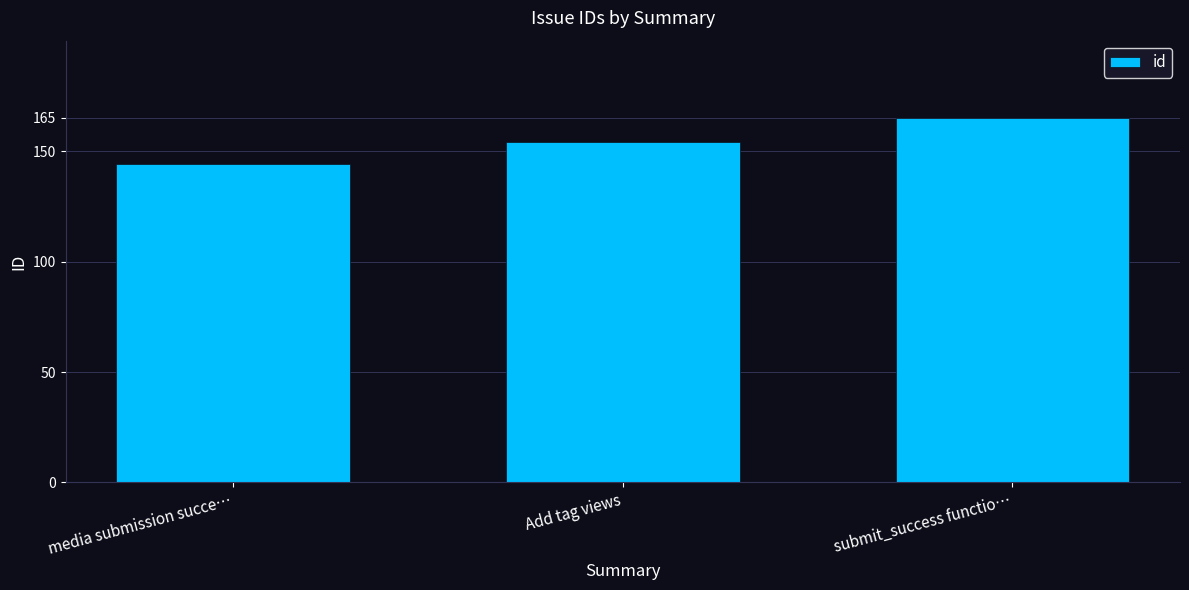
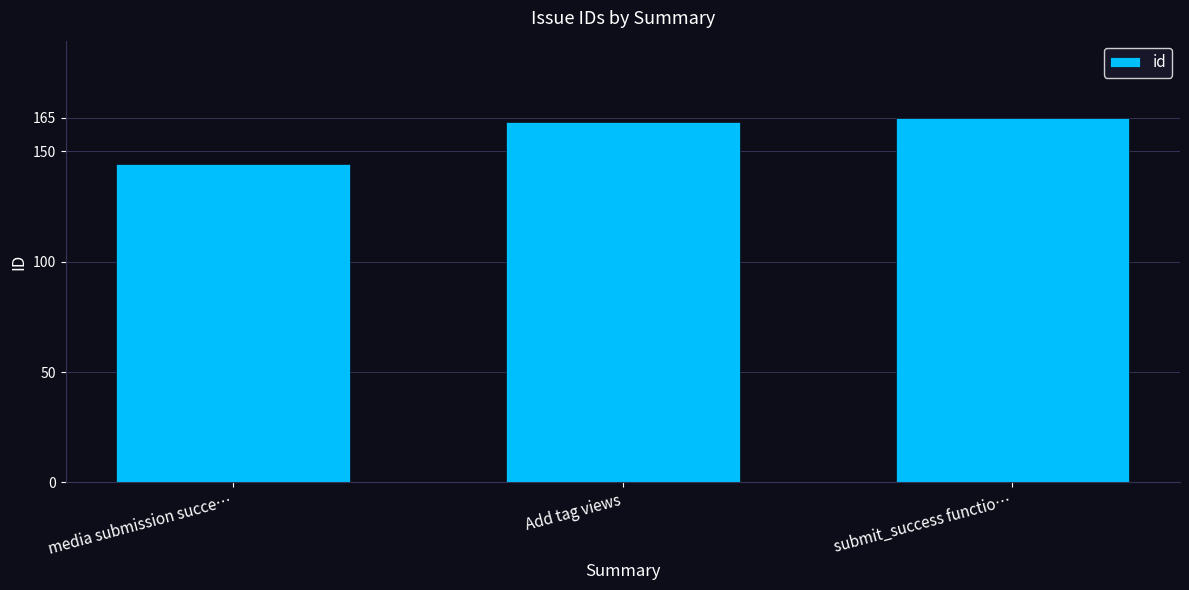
  {
    "media submission succe…": 144,
-   "Add tag views": 154,
+   "Add tag views": 163,
    "submit_success functio…": 165
  }
